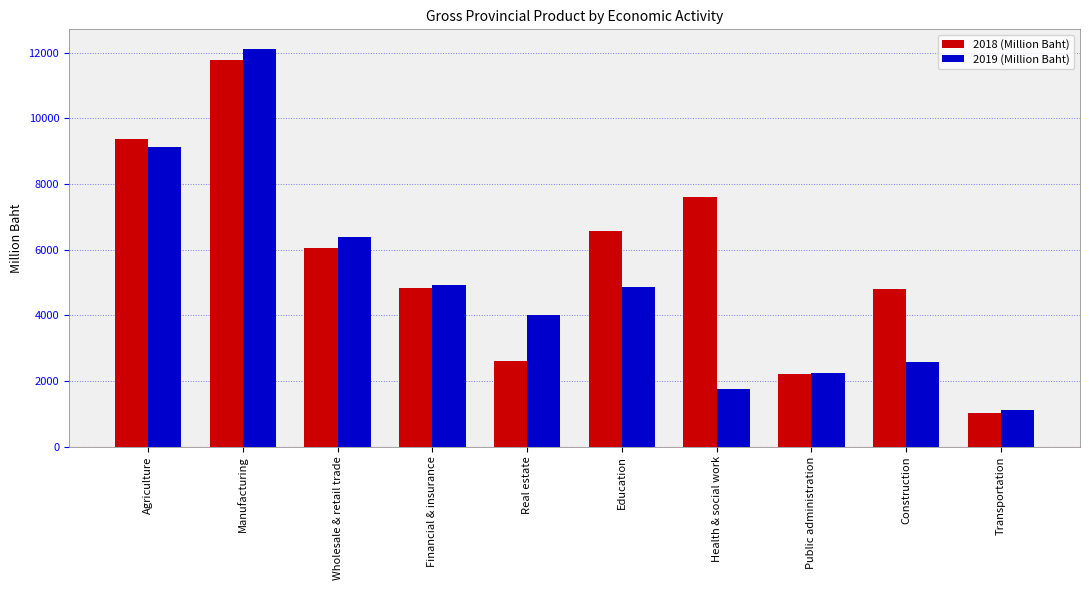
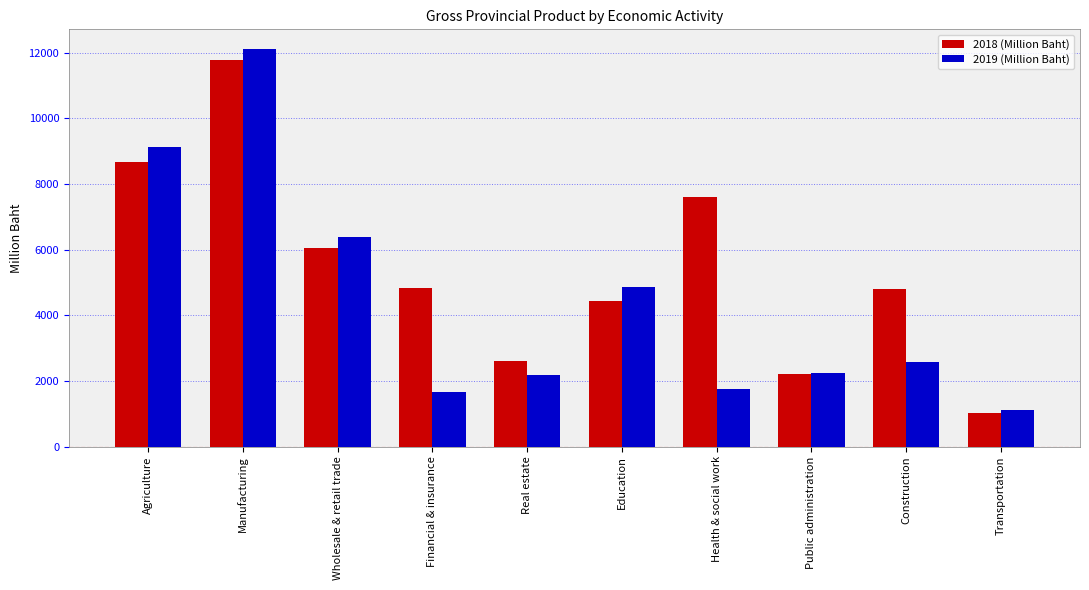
  {
    "2018 (Million Baht)": {
-     "Agriculture": 9400,
+     "Agriculture": 8700,
      "Manufacturing": 11800,
      "Wholesale & retail trade": 6100,
      "Financial & insurance": 4800,
      "Real estate": 2600,
-     "Education": 6600,
+     "Education": 4400,
      "Health & social work": 7600,
      "Public administration": 2200,
      "Construction": 4800,
      "Transportation": 1000
    },
    "2019 (Million Baht)": {
      "Agriculture": 9100,
      "Manufacturing": 12100,
      "Wholesale & retail trade": 6400,
-     "Financial & insurance": 4900,
-     "Real estate": 4000,
+     "Financial & insurance": 1700,
+     "Real estate": 2200,
      "Education": 4800,
      "Health & social work": 1700,
      "Public administration": 2200,
      "Construction": 2600,
      "Transportation": 1100
    }
  }
